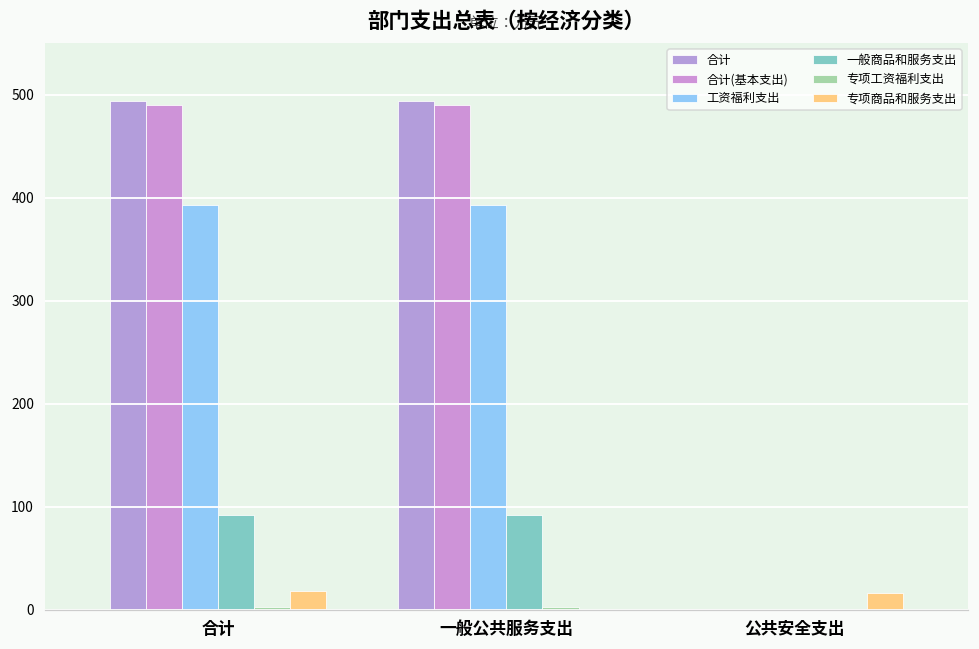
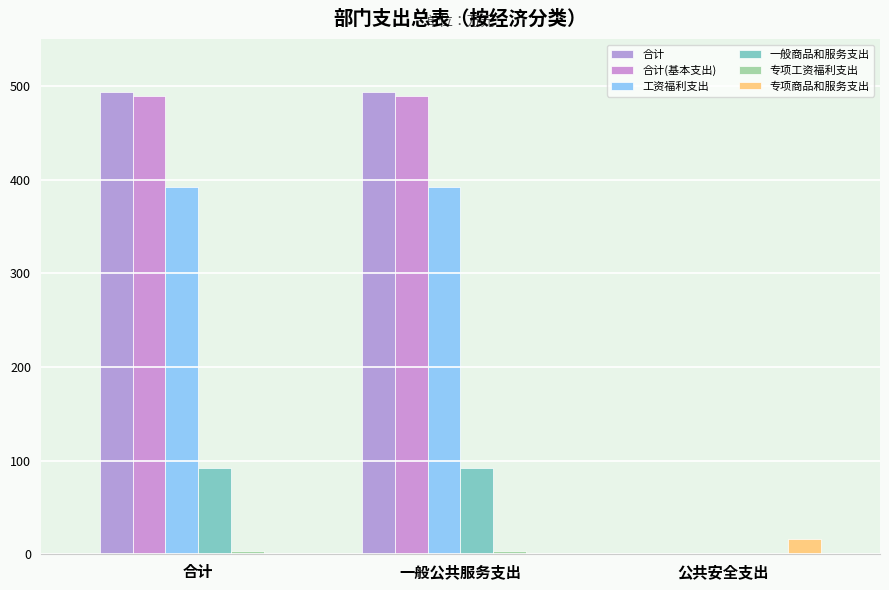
  {
    "专项商品和服务支出": {
-     "合计": 20,
+     "合计": 0,
      "一般公共服务支出": 0,
      "公共安全支出": 20
    }
  }
